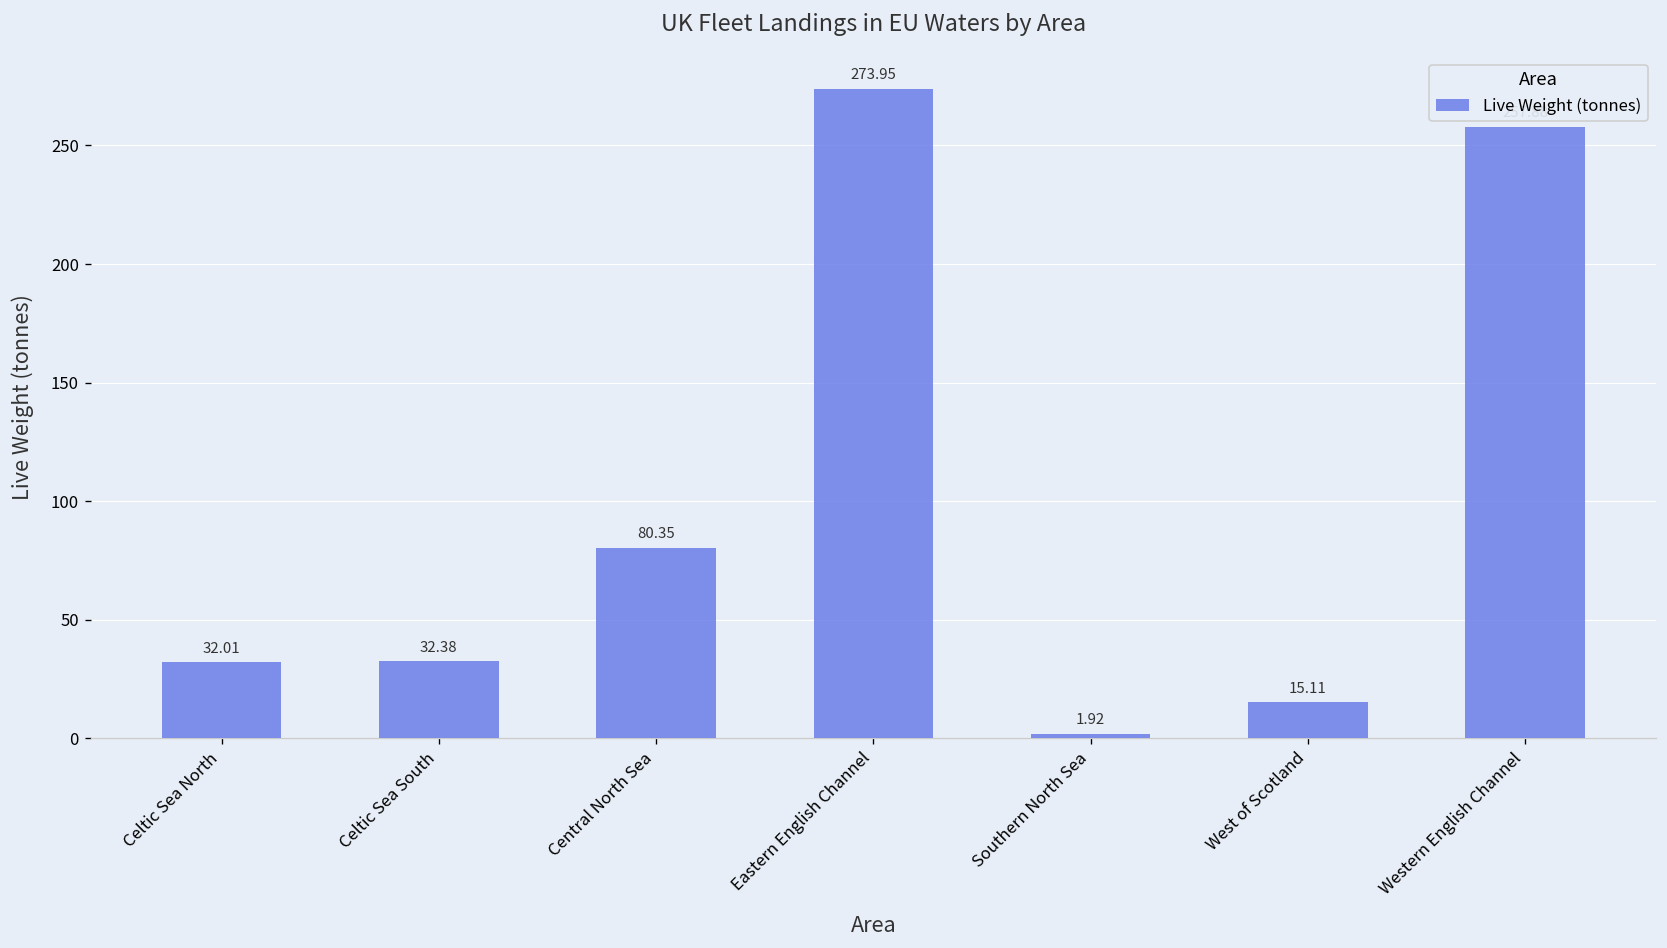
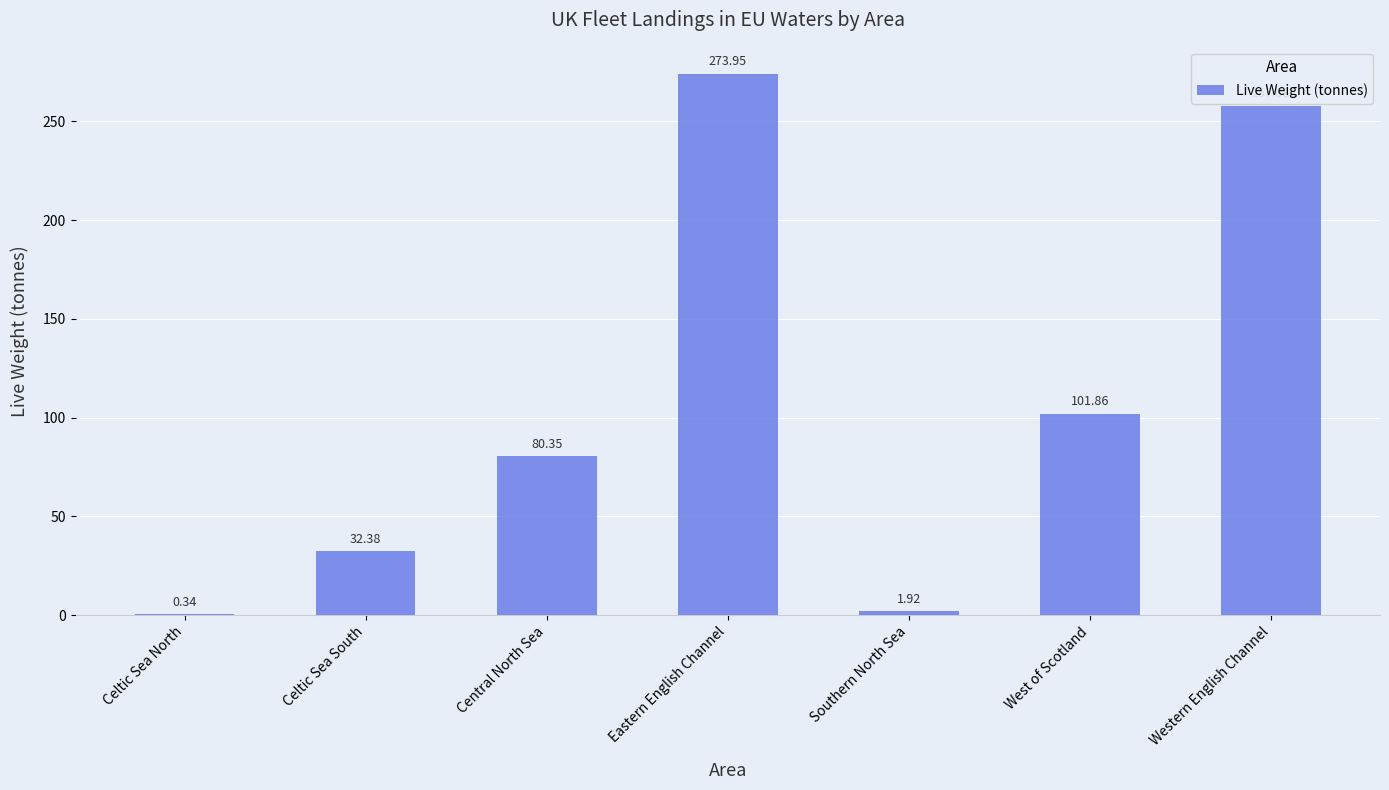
  {
-   "Celtic Sea North": 32.01,
+   "Celtic Sea North": 0.34,
    "Celtic Sea South": 32.38,
    "Central North Sea": 80.35,
    "Eastern English Channel": 273.95,
    "Southern North Sea": 1.92,
-   "West of Scotland": 15.11
+   "West of Scotland": 101.86
  }
